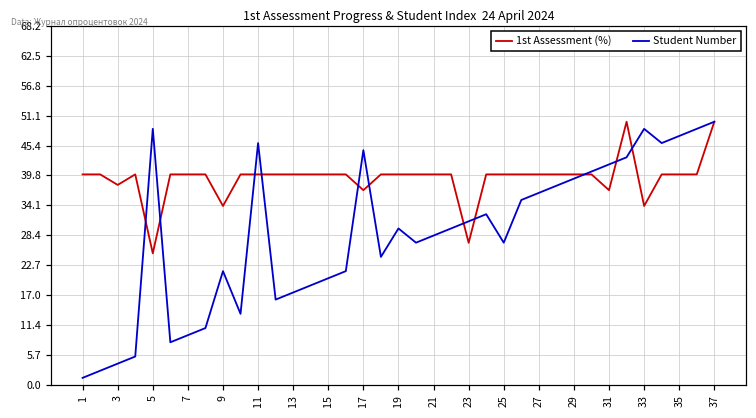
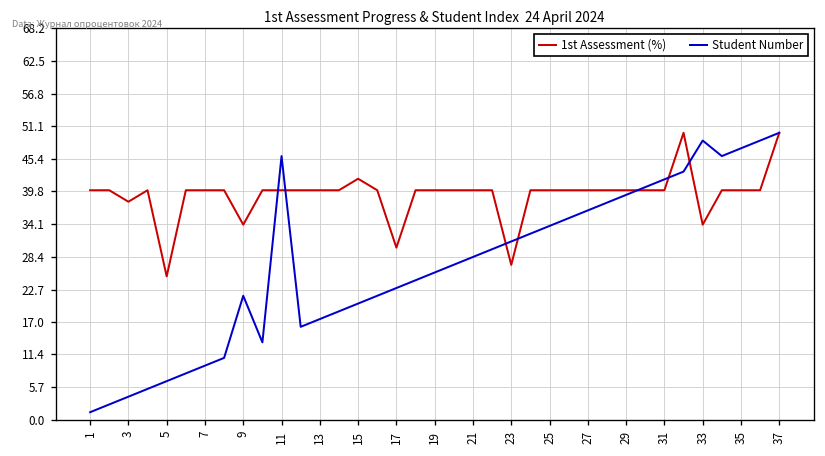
  {
    "1st Assessment (%)": {
      "1": 40,
      "3": 38,
      "5": 25,
      "7": 40,
      "9": 34,
      "11": 40,
      "13": 40,
-     "15": 40,
-     "17": 37,
+     "15": 42,
+     "17": 30,
      "19": 40,
      "21": 40,
      "23": 27,
      "25": 40,
      "27": 40,
      "29": 40,
-     "31": 37,
+     "31": 40,
      "33": 34,
      "35": 40
    },
    "Student Number": {
      "1": 1,
      "3": 4,
-     "5": 49,
+     "5": 7,
      "7": 9,
      "9": 22,
      "11": 46,
      "13": 18,
      "15": 20,
-     "17": 45,
-     "19": 30,
+     "17": 23,
+     "19": 26,
      "21": 28,
      "23": 31,
-     "25": 27,
+     "25": 34,
      "27": 36,
      "29": 39,
      "31": 42,
      "33": 49,
      "35": 47
    }
  }
